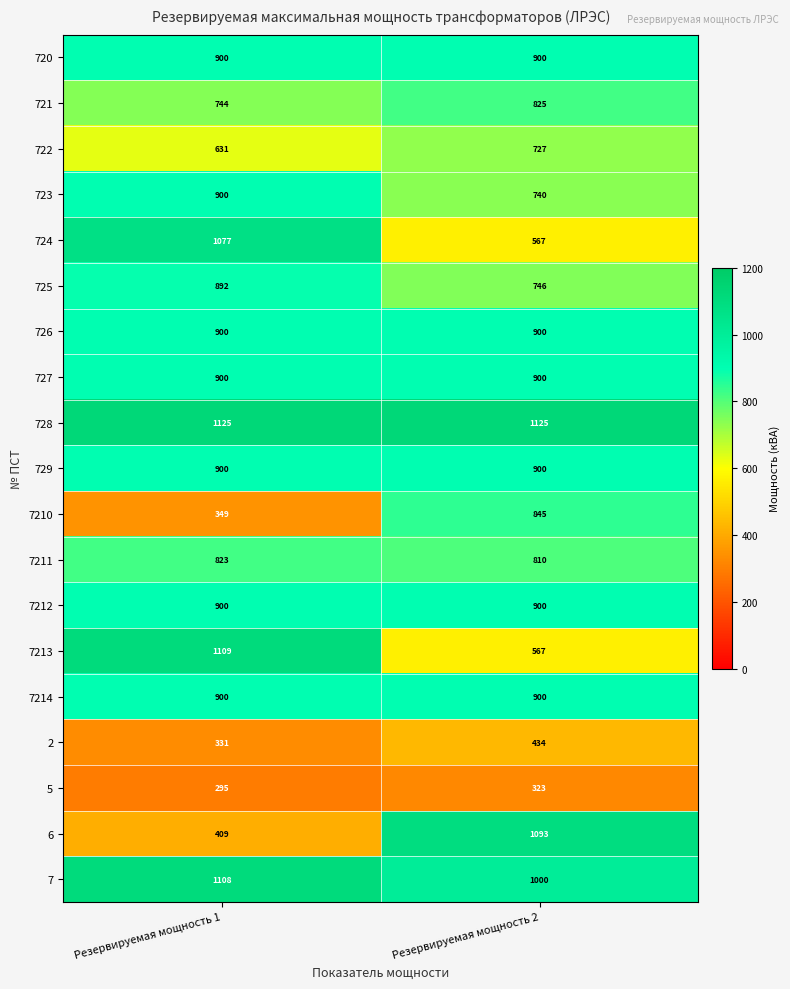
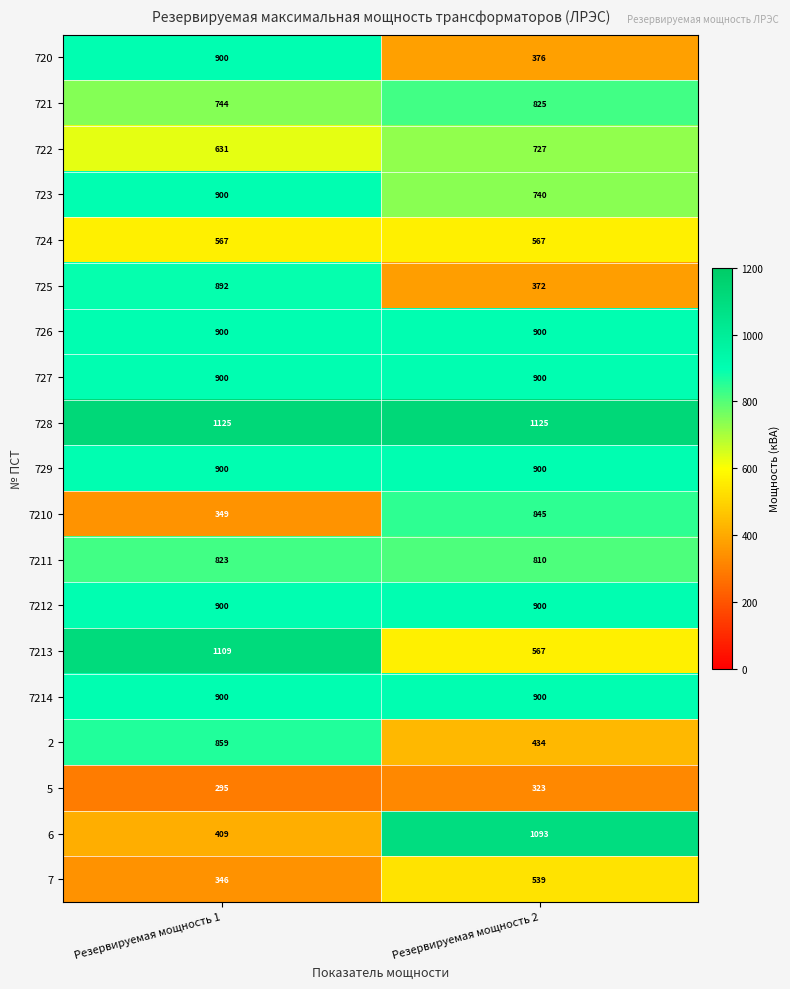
  {
    "720": {
      "Резервируемая мощность 1": 900,
-     "Резервируемая мощность 2": 900
+     "Резервируемая мощность 2": 376
    },
    "721": {
      "Резервируемая мощность 1": 744,
      "Резервируемая мощность 2": 825
    },
    "722": {
      "Резервируемая мощность 1": 631,
      "Резервируемая мощность 2": 727
    },
    "723": {
      "Резервируемая мощность 1": 900,
      "Резервируемая мощность 2": 740
    },
    "724": {
-     "Резервируемая мощность 1": 1077,
+     "Резервируемая мощность 1": 567,
      "Резервируемая мощность 2": 567
    },
    "725": {
      "Резервируемая мощность 1": 892,
-     "Резервируемая мощность 2": 746
+     "Резервируемая мощность 2": 372
    },
    "726": {
      "Резервируемая мощность 1": 900,
      "Резервируемая мощность 2": 900
    },
    "727": {
      "Резервируемая мощность 1": 900,
      "Резервируемая мощность 2": 900
    },
    "728": {
      "Резервируемая мощность 1": 1125,
      "Резервируемая мощность 2": 1125
    },
    "729": {
      "Резервируемая мощность 1": 900,
      "Резервируемая мощность 2": 900
    },
    "7210": {
      "Резервируемая мощность 1": 349,
      "Резервируемая мощность 2": 845
    },
    "7211": {
      "Резервируемая мощность 1": 823,
      "Резервируемая мощность 2": 810
    },
    "7212": {
      "Резервируемая мощность 1": 900,
      "Резервируемая мощность 2": 900
    },
    "7213": {
      "Резервируемая мощность 1": 1109,
      "Резервируемая мощность 2": 567
    },
    "7214": {
      "Резервируемая мощность 1": 900,
      "Резервируемая мощность 2": 900
    },
    "2": {
-     "Резервируемая мощность 1": 331,
+     "Резервируемая мощность 1": 859,
      "Резервируемая мощность 2": 434
    },
    "5": {
      "Резервируемая мощность 1": 295,
      "Резервируемая мощность 2": 323
    },
    "6": {
      "Резервируемая мощность 1": 409,
      "Резервируемая мощность 2": 1093
    },
    "7": {
-     "Резервируемая мощность 1": 1108,
-     "Резервируемая мощность 2": 1000
+     "Резервируемая мощность 1": 346,
+     "Резервируемая мощность 2": 539
    }
  }
